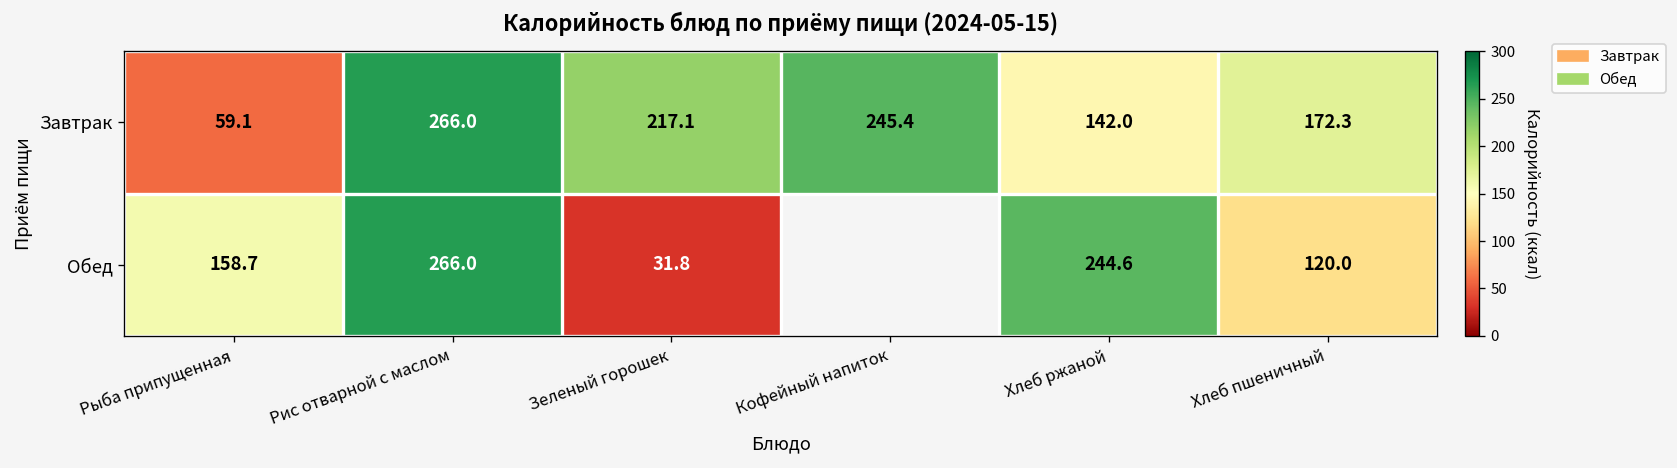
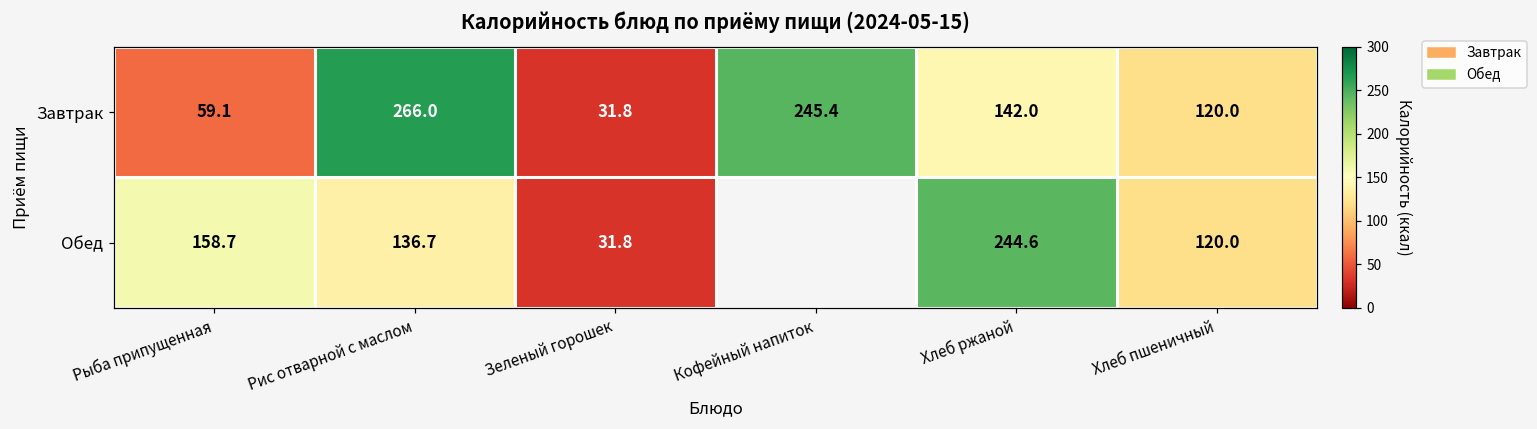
  {
    "Завтрак": {
      "Рыба припущенная": 59.1,
      "Рис отварной с маслом": 266.0,
-     "Зеленый горошек": 217.1,
+     "Зеленый горошек": 31.8,
      "Кофейный напиток": 245.4,
      "Хлеб ржаной": 142.0,
-     "Хлеб пшеничный": 172.3
+     "Хлеб пшеничный": 120.0
    },
    "Обед": {
      "Рыба припущенная": 158.7,
-     "Рис отварной с маслом": 266.0,
+     "Рис отварной с маслом": 136.7,
      "Зеленый горошек": 31.8,
      "Хлеб ржаной": 244.6,
      "Хлеб пшеничный": 120.0
    }
  }
